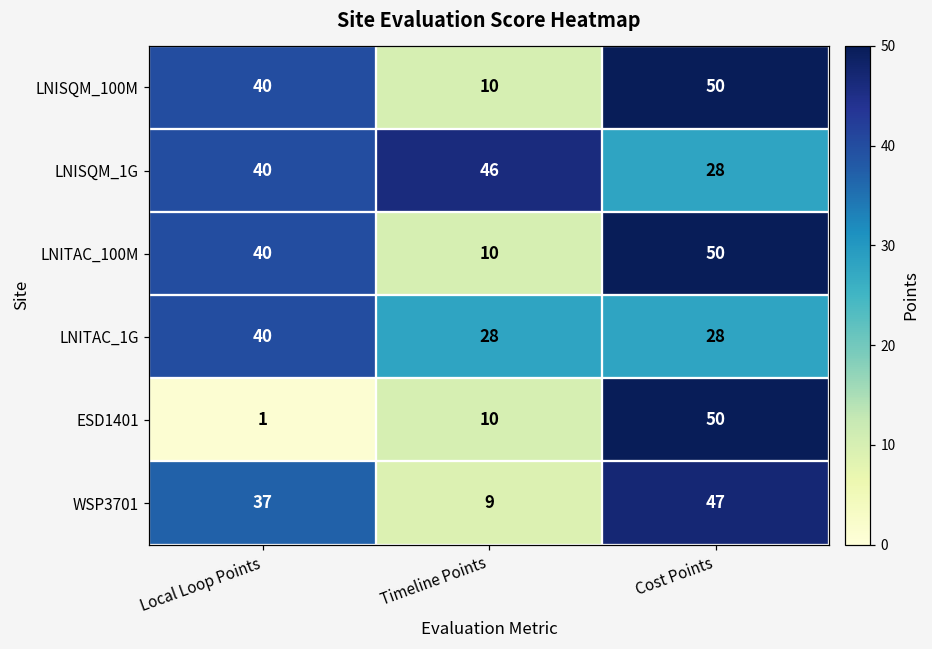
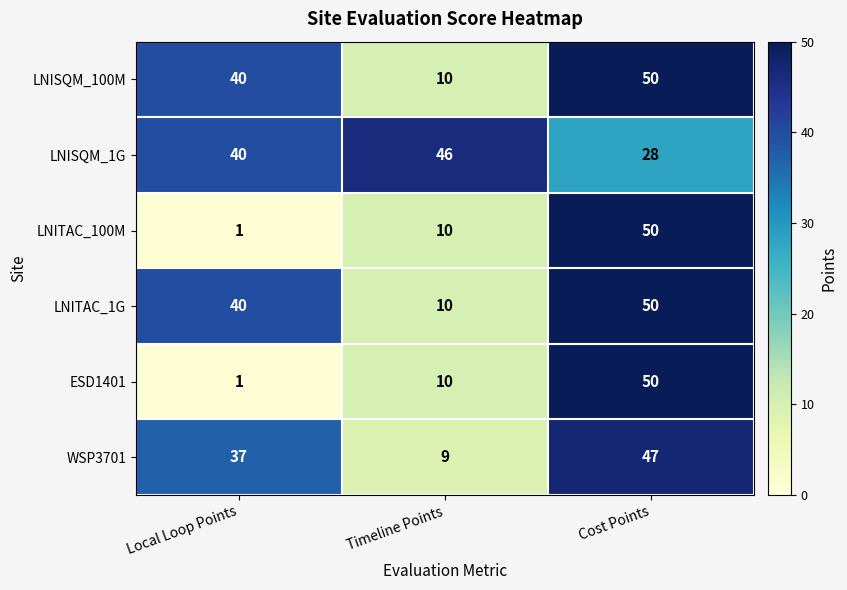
  {
    "LNISQM_100M": {
      "Local Loop Points": 40,
      "Timeline Points": 10,
      "Cost Points": 50
    },
    "LNISQM_1G": {
      "Local Loop Points": 40,
      "Timeline Points": 46,
      "Cost Points": 28
    },
    "LNITAC_100M": {
-     "Local Loop Points": 40,
+     "Local Loop Points": 1,
      "Timeline Points": 10,
      "Cost Points": 50
    },
    "LNITAC_1G": {
      "Local Loop Points": 40,
-     "Timeline Points": 28,
-     "Cost Points": 28
+     "Timeline Points": 10,
+     "Cost Points": 50
    },
    "ESD1401": {
      "Local Loop Points": 1,
      "Timeline Points": 10,
      "Cost Points": 50
    },
    "WSP3701": {
      "Local Loop Points": 37,
      "Timeline Points": 9,
      "Cost Points": 47
    }
  }
